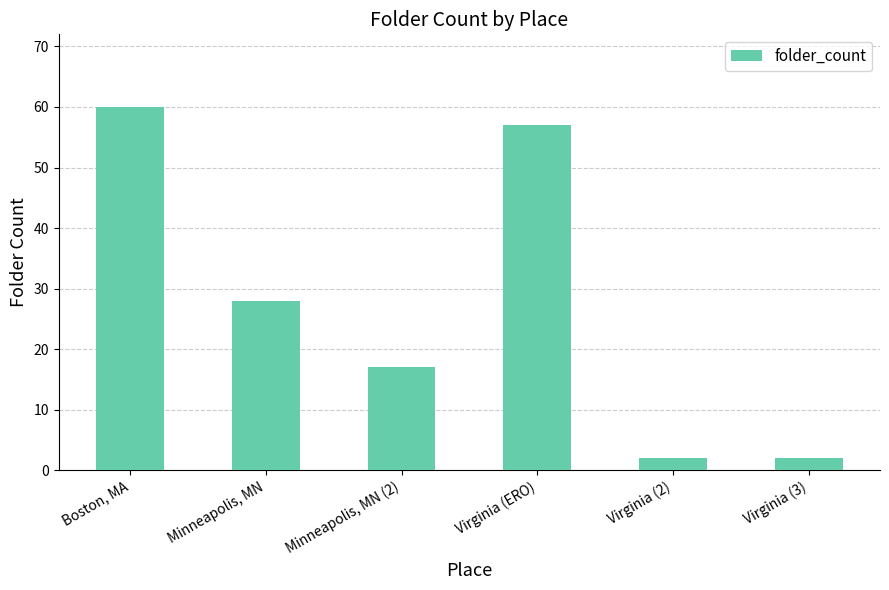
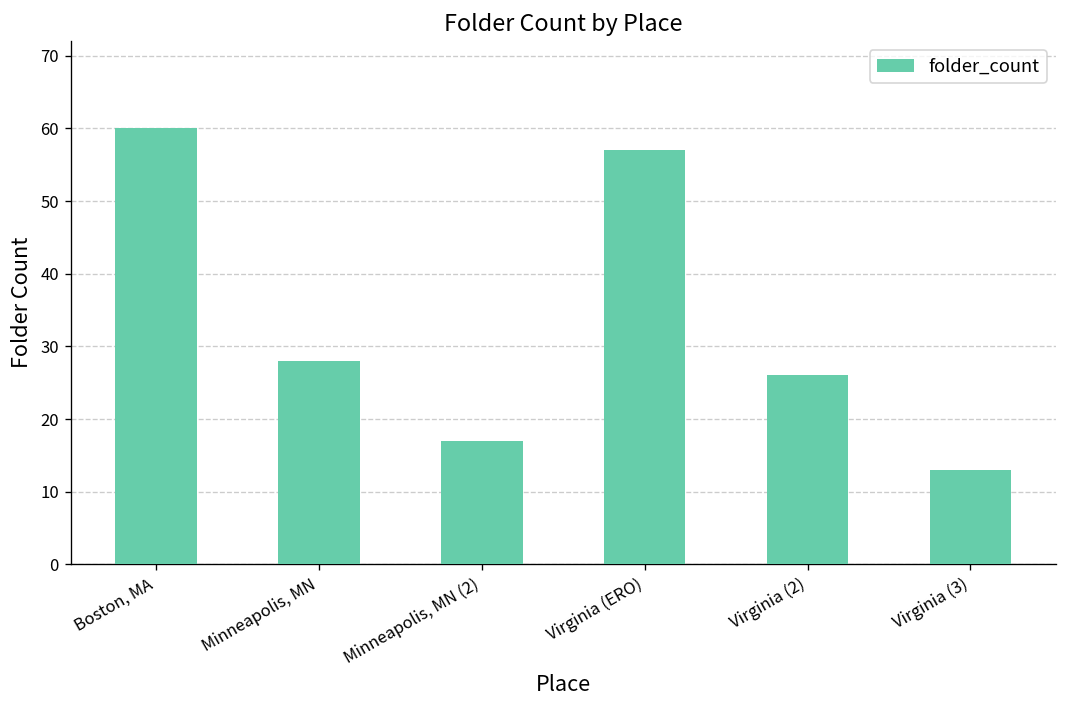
  {
    "Boston, MA": 60,
    "Minneapolis, MN": 28,
    "Minneapolis, MN (2)": 17,
    "Virginia (ERO)": 57,
-   "Virginia (2)": 2,
-   "Virginia (3)": 2
+   "Virginia (2)": 26,
+   "Virginia (3)": 13
  }
